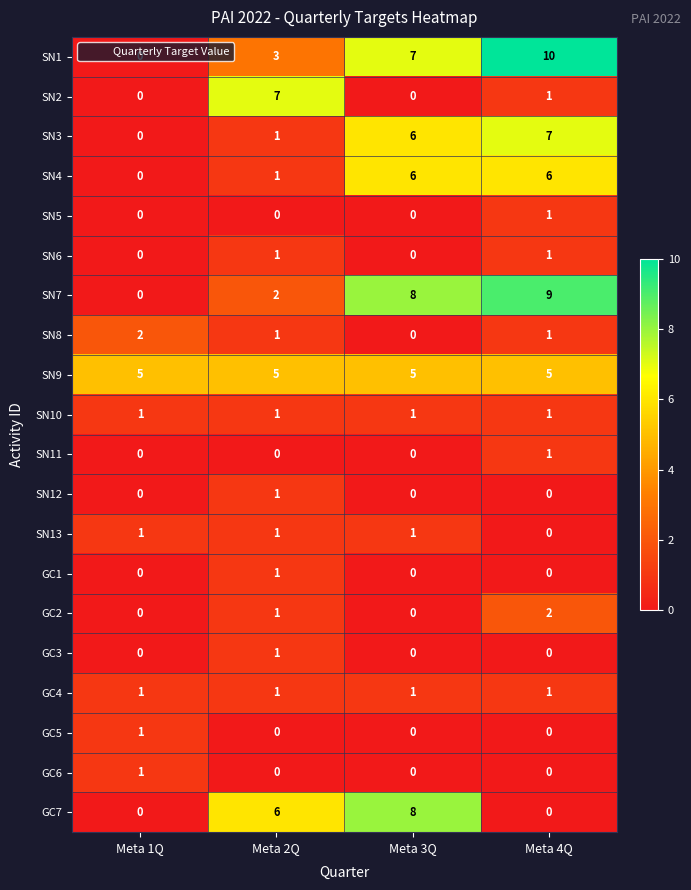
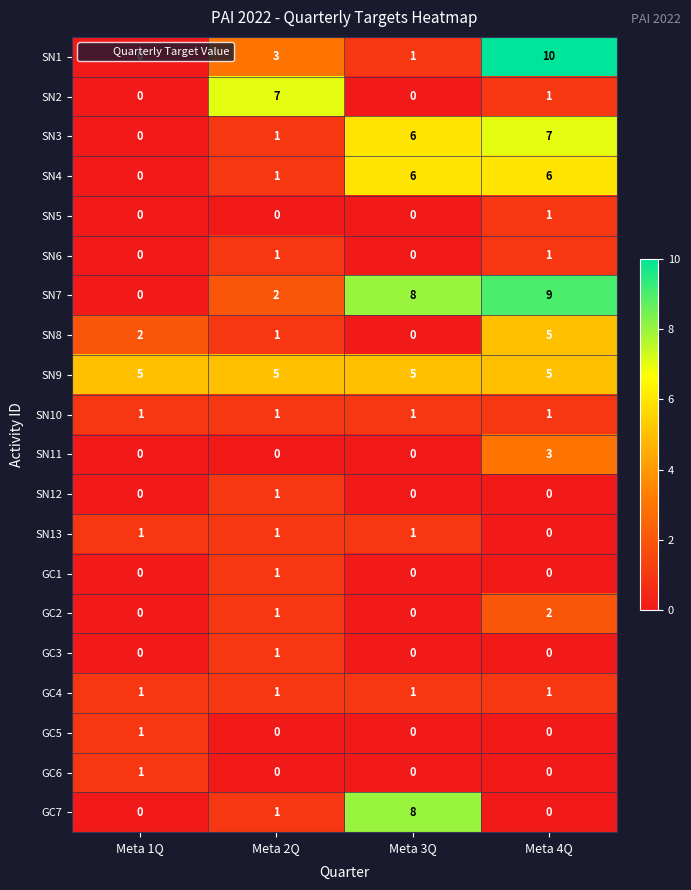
  {
    "SN1": {
      "Meta 2Q": 3,
-     "Meta 3Q": 7,
+     "Meta 3Q": 1,
      "Meta 4Q": 10
    },
    "SN2": {
      "Meta 1Q": 0,
      "Meta 2Q": 7,
      "Meta 3Q": 0,
      "Meta 4Q": 1
    },
    "SN3": {
      "Meta 1Q": 0,
      "Meta 2Q": 1,
      "Meta 3Q": 6,
      "Meta 4Q": 7
    },
    "SN4": {
      "Meta 1Q": 0,
      "Meta 2Q": 1,
      "Meta 3Q": 6,
      "Meta 4Q": 6
    },
    "SN5": {
      "Meta 1Q": 0,
      "Meta 2Q": 0,
      "Meta 3Q": 0,
      "Meta 4Q": 1
    },
    "SN6": {
      "Meta 1Q": 0,
      "Meta 2Q": 1,
      "Meta 3Q": 0,
      "Meta 4Q": 1
    },
    "SN7": {
      "Meta 1Q": 0,
      "Meta 2Q": 2,
      "Meta 3Q": 8,
      "Meta 4Q": 9
    },
    "SN8": {
      "Meta 1Q": 2,
      "Meta 2Q": 1,
      "Meta 3Q": 0,
-     "Meta 4Q": 1
+     "Meta 4Q": 5
    },
    "SN9": {
      "Meta 1Q": 5,
      "Meta 2Q": 5,
      "Meta 3Q": 5,
      "Meta 4Q": 5
    },
    "SN10": {
      "Meta 1Q": 1,
      "Meta 2Q": 1,
      "Meta 3Q": 1,
      "Meta 4Q": 1
    },
    "SN11": {
      "Meta 1Q": 0,
      "Meta 2Q": 0,
      "Meta 3Q": 0,
-     "Meta 4Q": 1
+     "Meta 4Q": 3
    },
    "SN12": {
      "Meta 1Q": 0,
      "Meta 2Q": 1,
      "Meta 3Q": 0,
      "Meta 4Q": 0
    },
    "SN13": {
      "Meta 1Q": 1,
      "Meta 2Q": 1,
      "Meta 3Q": 1,
      "Meta 4Q": 0
    },
    "GC1": {
      "Meta 1Q": 0,
      "Meta 2Q": 1,
      "Meta 3Q": 0,
      "Meta 4Q": 0
    },
    "GC2": {
      "Meta 1Q": 0,
      "Meta 2Q": 1,
      "Meta 3Q": 0,
      "Meta 4Q": 2
    },
    "GC3": {
      "Meta 1Q": 0,
      "Meta 2Q": 1,
      "Meta 3Q": 0,
      "Meta 4Q": 0
    },
    "GC4": {
      "Meta 1Q": 1,
      "Meta 2Q": 1,
      "Meta 3Q": 1,
      "Meta 4Q": 1
    },
    "GC5": {
      "Meta 1Q": 1,
      "Meta 2Q": 0,
      "Meta 3Q": 0,
      "Meta 4Q": 0
    },
    "GC6": {
      "Meta 1Q": 1,
      "Meta 2Q": 0,
      "Meta 3Q": 0,
      "Meta 4Q": 0
    },
    "GC7": {
      "Meta 1Q": 0,
-     "Meta 2Q": 6,
+     "Meta 2Q": 1,
      "Meta 3Q": 8,
      "Meta 4Q": 0
    }
  }
